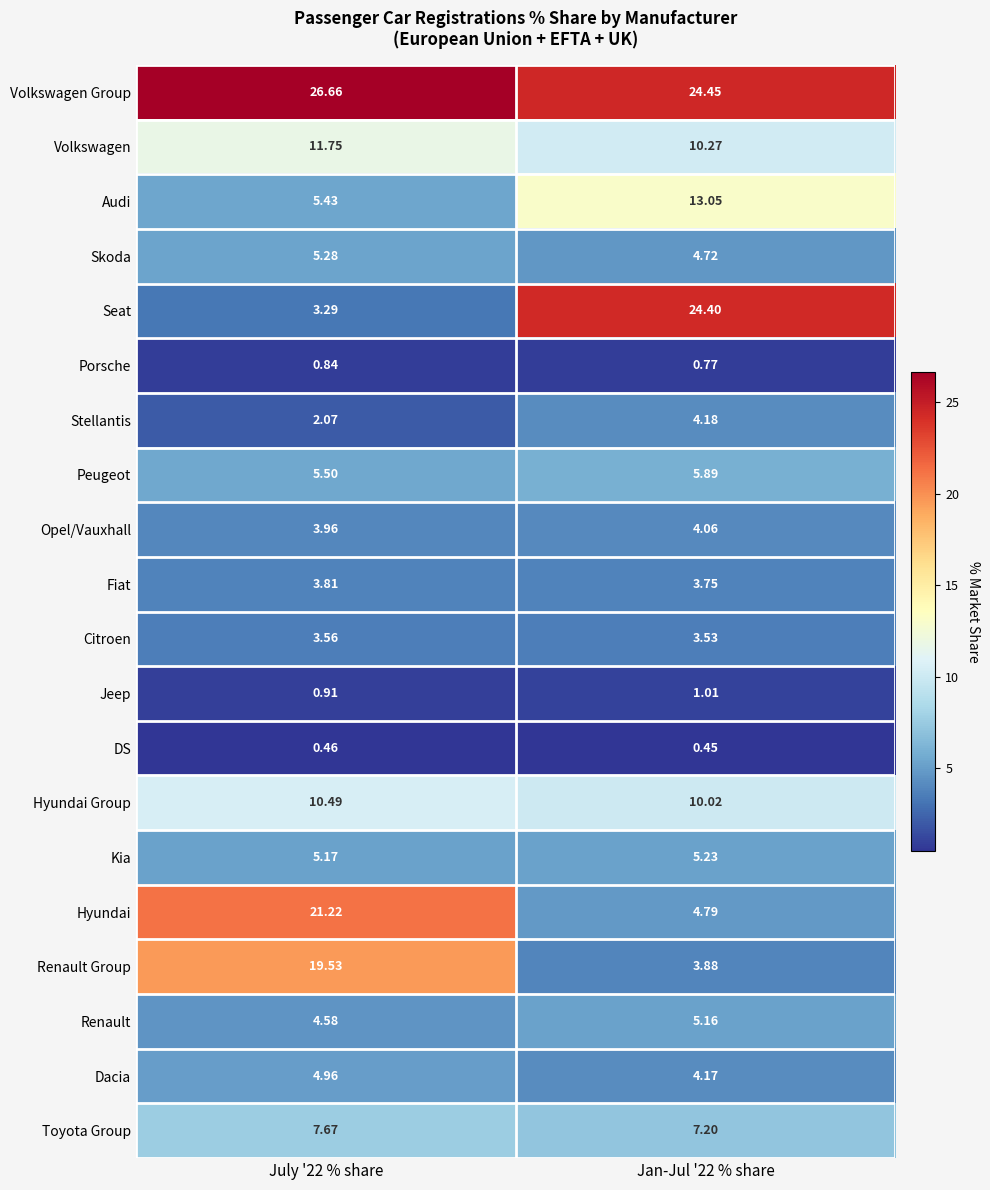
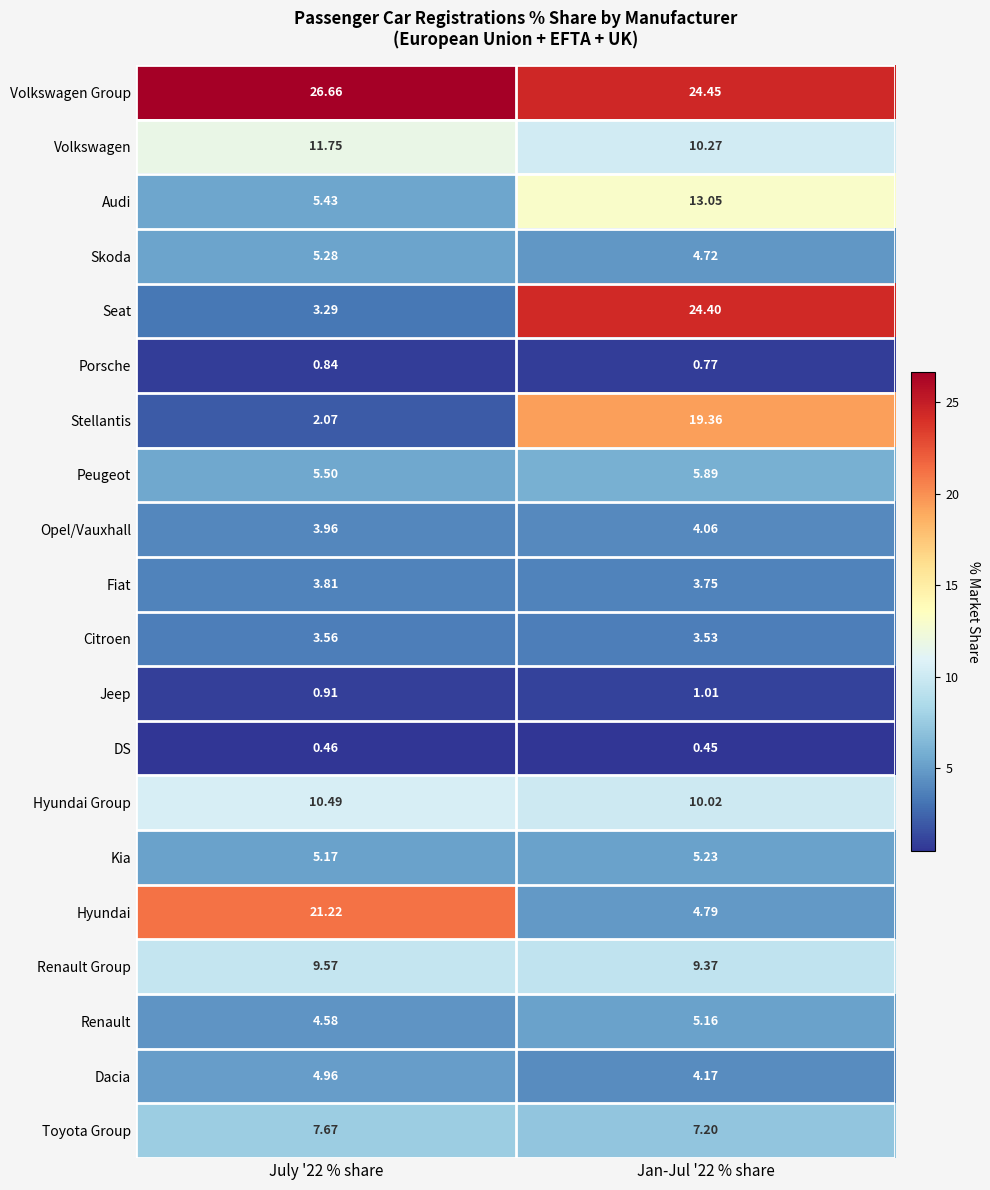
  {
    "Volkswagen Group": {
      "July '22 % share": 26.66,
      "Jan-Jul '22 % share": 24.45
    },
    "Volkswagen": {
      "July '22 % share": 11.75,
      "Jan-Jul '22 % share": 10.27
    },
    "Audi": {
      "July '22 % share": 5.43,
      "Jan-Jul '22 % share": 13.05
    },
    "Skoda": {
      "July '22 % share": 5.28,
      "Jan-Jul '22 % share": 4.72
    },
    "Seat": {
      "July '22 % share": 3.29,
      "Jan-Jul '22 % share": 24.40
    },
    "Porsche": {
      "July '22 % share": 0.84,
      "Jan-Jul '22 % share": 0.77
    },
    "Stellantis": {
      "July '22 % share": 2.07,
-     "Jan-Jul '22 % share": 4.18
+     "Jan-Jul '22 % share": 19.36
    },
    "Peugeot": {
      "July '22 % share": 5.50,
      "Jan-Jul '22 % share": 5.89
    },
    "Opel/Vauxhall": {
      "July '22 % share": 3.96,
      "Jan-Jul '22 % share": 4.06
    },
    "Fiat": {
      "July '22 % share": 3.81,
      "Jan-Jul '22 % share": 3.75
    },
    "Citroen": {
      "July '22 % share": 3.56,
      "Jan-Jul '22 % share": 3.53
    },
    "Jeep": {
      "July '22 % share": 0.91,
      "Jan-Jul '22 % share": 1.01
    },
    "DS": {
      "July '22 % share": 0.46,
      "Jan-Jul '22 % share": 0.45
    },
    "Hyundai Group": {
      "July '22 % share": 10.49,
      "Jan-Jul '22 % share": 10.02
    },
    "Kia": {
      "July '22 % share": 5.17,
      "Jan-Jul '22 % share": 5.23
    },
    "Hyundai": {
      "July '22 % share": 21.22,
      "Jan-Jul '22 % share": 4.79
    },
    "Renault Group": {
-     "July '22 % share": 19.53,
-     "Jan-Jul '22 % share": 3.88
+     "July '22 % share": 9.57,
+     "Jan-Jul '22 % share": 9.37
    },
    "Renault": {
      "July '22 % share": 4.58,
      "Jan-Jul '22 % share": 5.16
    },
    "Dacia": {
      "July '22 % share": 4.96,
      "Jan-Jul '22 % share": 4.17
    },
    "Toyota Group": {
      "July '22 % share": 7.67,
      "Jan-Jul '22 % share": 7.20
    }
  }
